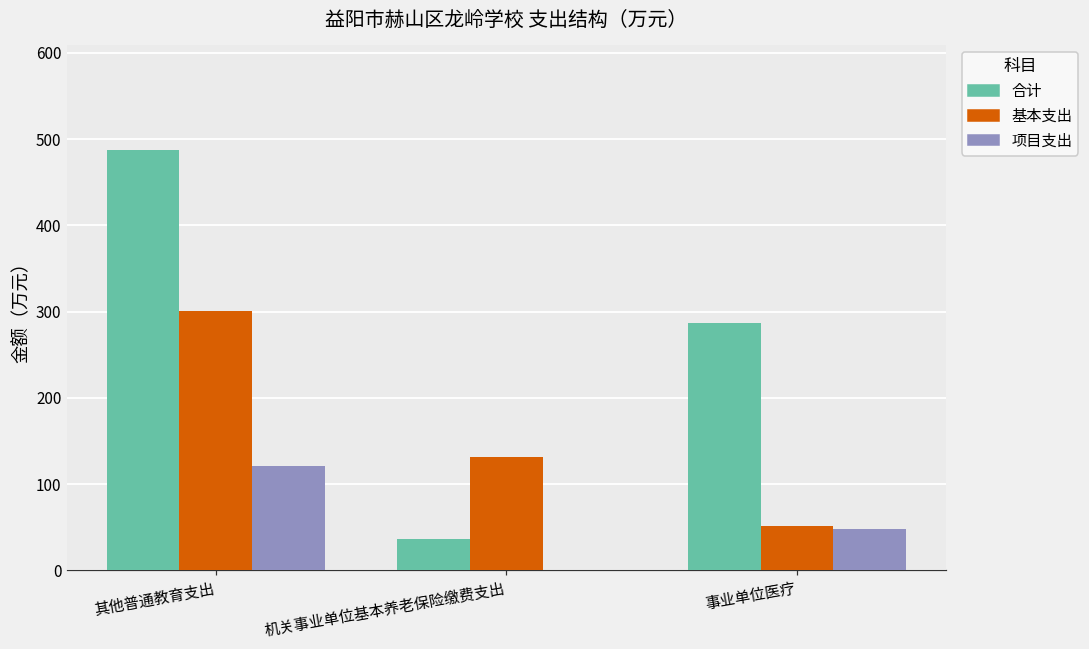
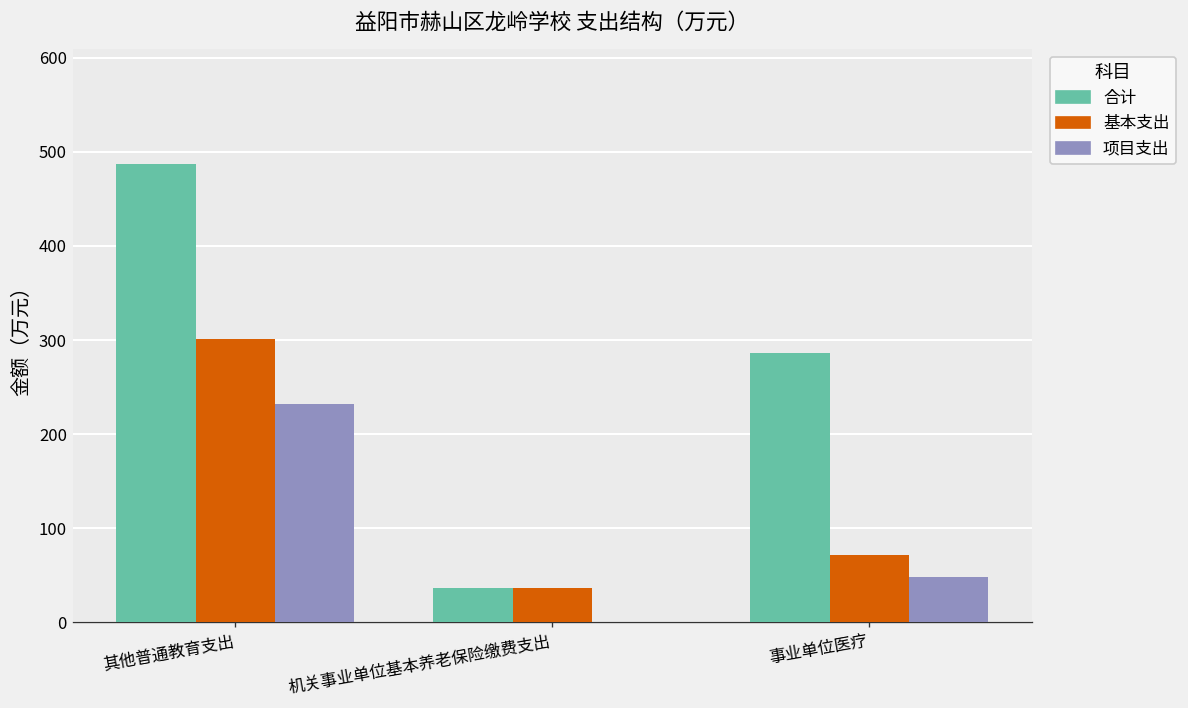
  {
    "合计": {
      "其他普通教育支出": 490,
      "机关事业单位基本养老保险缴费支出": 40,
      "事业单位医疗": 290
    },
    "基本支出": {
      "其他普通教育支出": 300,
-     "机关事业单位基本养老保险缴费支出": 130,
-     "事业单位医疗": 50
+     "机关事业单位基本养老保险缴费支出": 40,
+     "事业单位医疗": 70
    },
    "项目支出": {
-     "其他普通教育支出": 120,
+     "其他普通教育支出": 230,
      "机关事业单位基本养老保险缴费支出": 0,
      "事业单位医疗": 50
    }
  }
